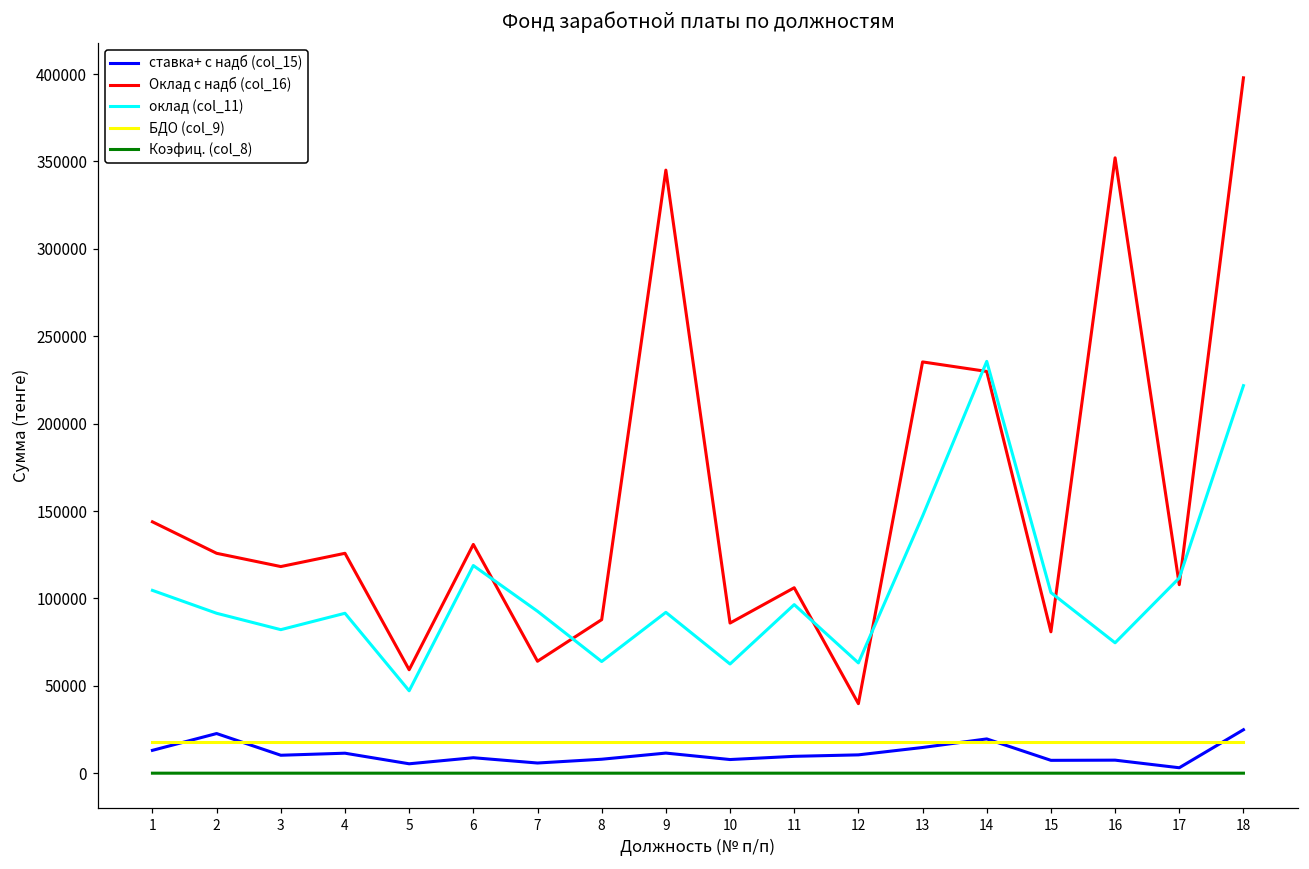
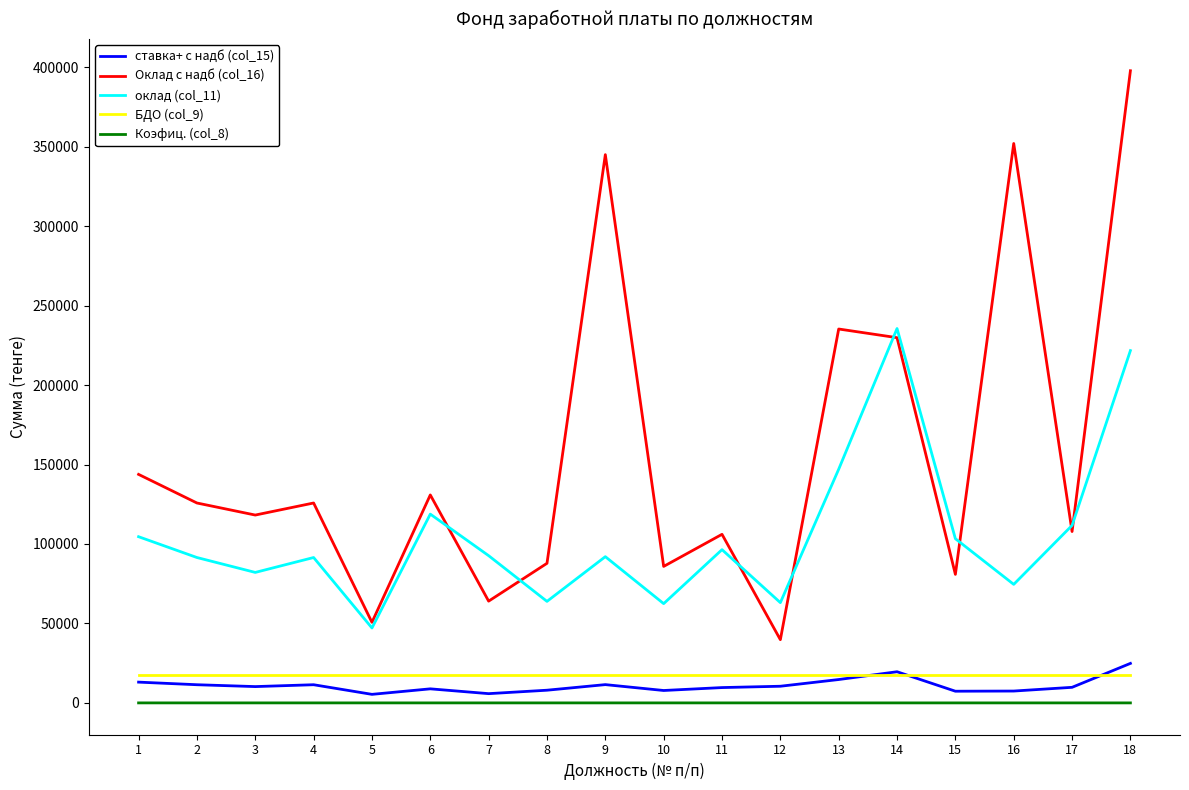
  {
    "ставка+ с надб (col_15)": {
      "1": 13000,
-     "2": 23000,
+     "2": 11000,
      "3": 10000,
      "4": 11000,
      "5": 5000,
      "6": 9000,
      "7": 6000,
      "8": 8000,
      "9": 12000,
      "10": 8000,
      "11": 10000,
      "12": 10000,
      "13": 15000,
      "14": 20000,
      "15": 7000,
      "16": 7000,
-     "17": 3000,
+     "17": 10000,
      "18": 25000
    },
    "Оклад с надб (col_16)": {
      "1": 144000,
      "2": 126000,
      "3": 118000,
      "4": 126000,
-     "5": 59000,
+     "5": 51000,
      "6": 131000,
      "7": 64000,
      "8": 88000,
      "9": 345000,
      "10": 86000,
      "11": 106000,
      "12": 40000,
      "13": 235000,
      "14": 230000,
      "15": 81000,
      "16": 352000,
      "17": 108000,
      "18": 398000
    },
    "оклад (col_11)": {
      "1": 105000,
      "2": 91000,
      "3": 82000,
      "4": 91000,
      "5": 47000,
      "6": 119000,
      "7": 93000,
      "8": 64000,
      "9": 92000,
      "10": 62000,
      "11": 96000,
      "12": 63000,
      "13": 147000,
      "14": 236000,
      "15": 103000,
      "16": 75000,
      "17": 112000,
      "18": 222000
    },
    "БДО (col_9)": {
      "1": 18000,
      "2": 18000,
      "3": 18000,
      "4": 18000,
      "5": 18000,
      "6": 18000,
      "7": 18000,
      "8": 18000,
      "9": 18000,
      "10": 18000,
      "11": 18000,
      "12": 18000,
      "13": 18000,
      "14": 18000,
      "15": 18000,
      "16": 18000,
      "17": 18000,
      "18": 18000
    },
    "Коэфиц. (col_8)": {
      "1": 0,
      "2": 0,
      "3": 0,
      "4": 0,
      "5": 0,
      "6": 0,
      "7": 0,
      "8": 0,
      "9": 0,
      "10": 0,
      "11": 0,
      "12": 0,
      "13": 0,
      "14": 0,
      "15": 0,
      "16": 0,
      "17": 0,
      "18": 0
    }
  }
